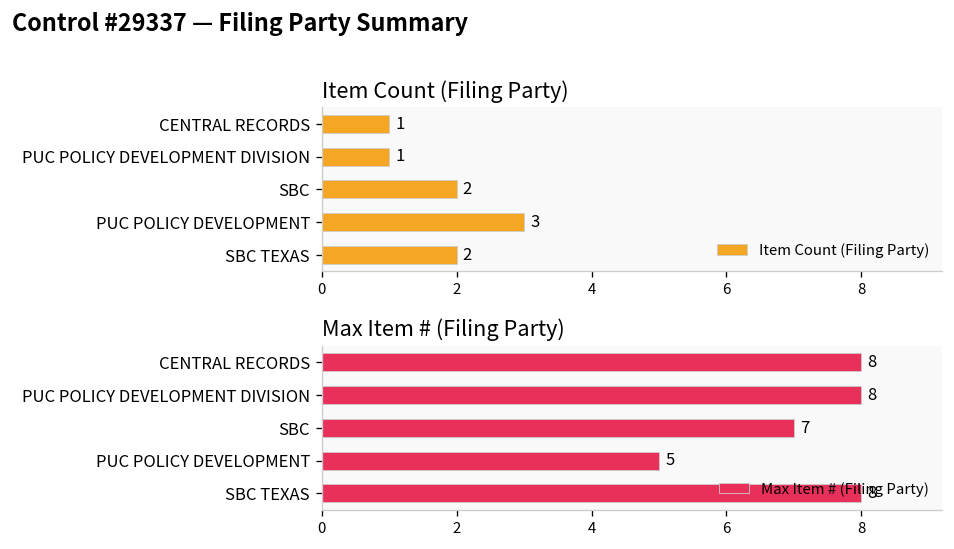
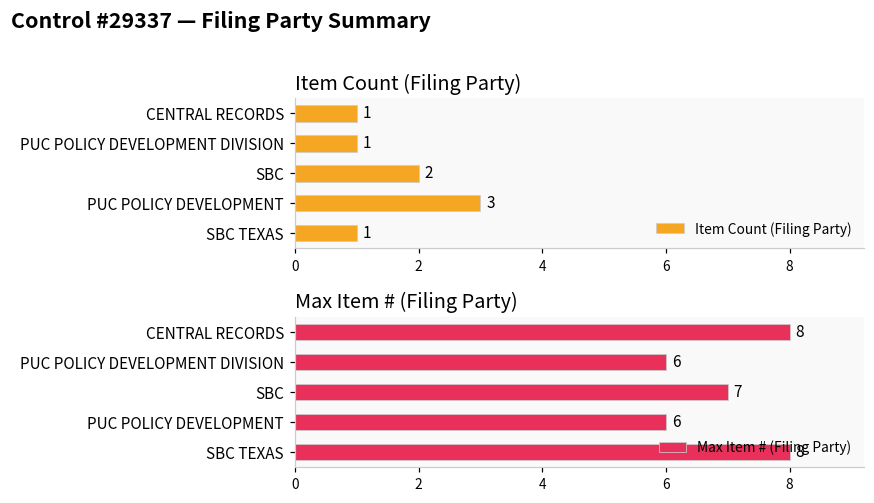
  {
    "Item Count (Filing Party)": {
      "CENTRAL RECORDS": 1,
      "PUC POLICY DEVELOPMENT DIVISION": 1,
      "SBC": 2,
      "PUC POLICY DEVELOPMENT": 3,
-     "SBC TEXAS": 2
+     "SBC TEXAS": 1
    },
    "Max Item # (Filing Party)": {
      "CENTRAL RECORDS": 8,
-     "PUC POLICY DEVELOPMENT DIVISION": 8,
+     "PUC POLICY DEVELOPMENT DIVISION": 6,
      "SBC": 7,
-     "PUC POLICY DEVELOPMENT": 5,
+     "PUC POLICY DEVELOPMENT": 6,
      "SBC TEXAS": 8
    }
  }
